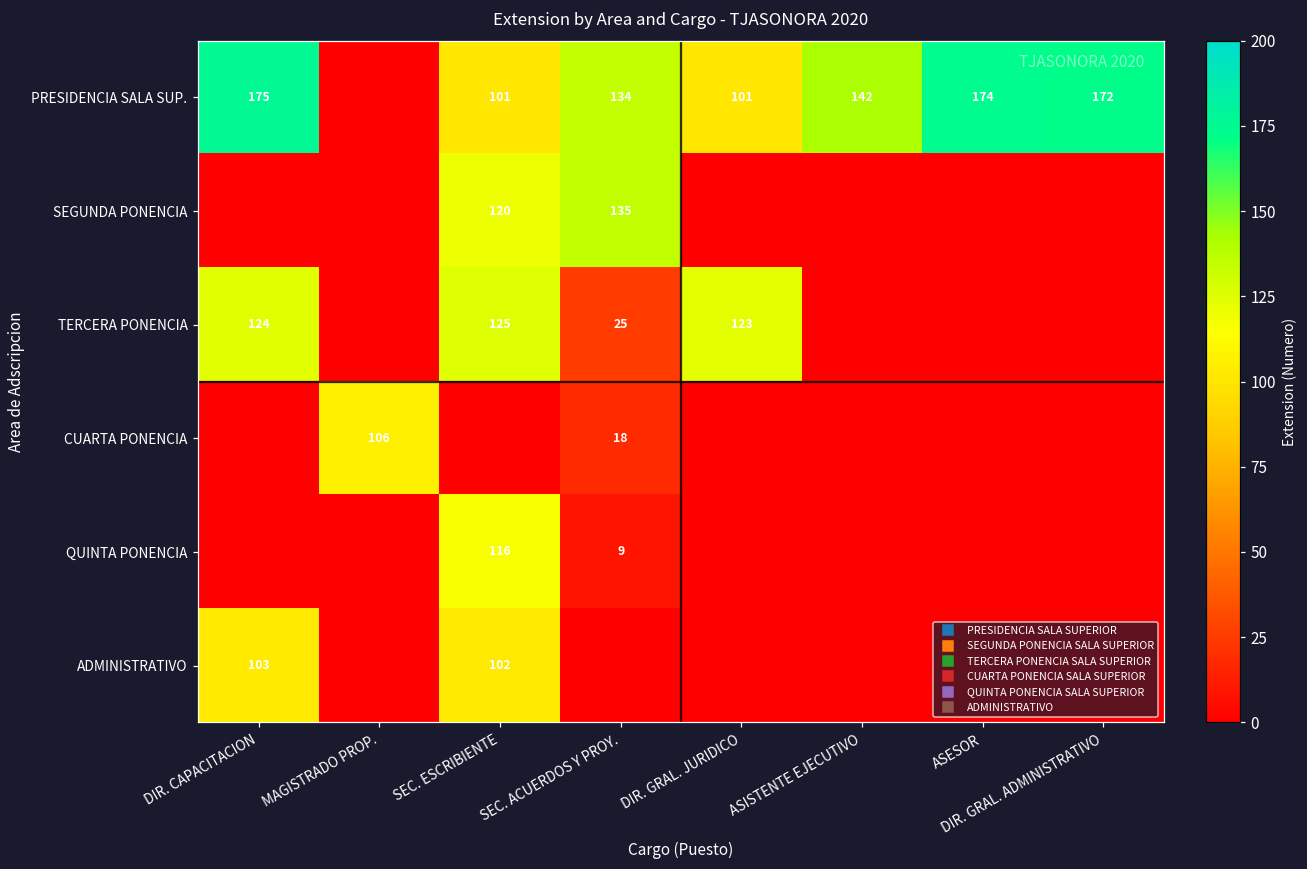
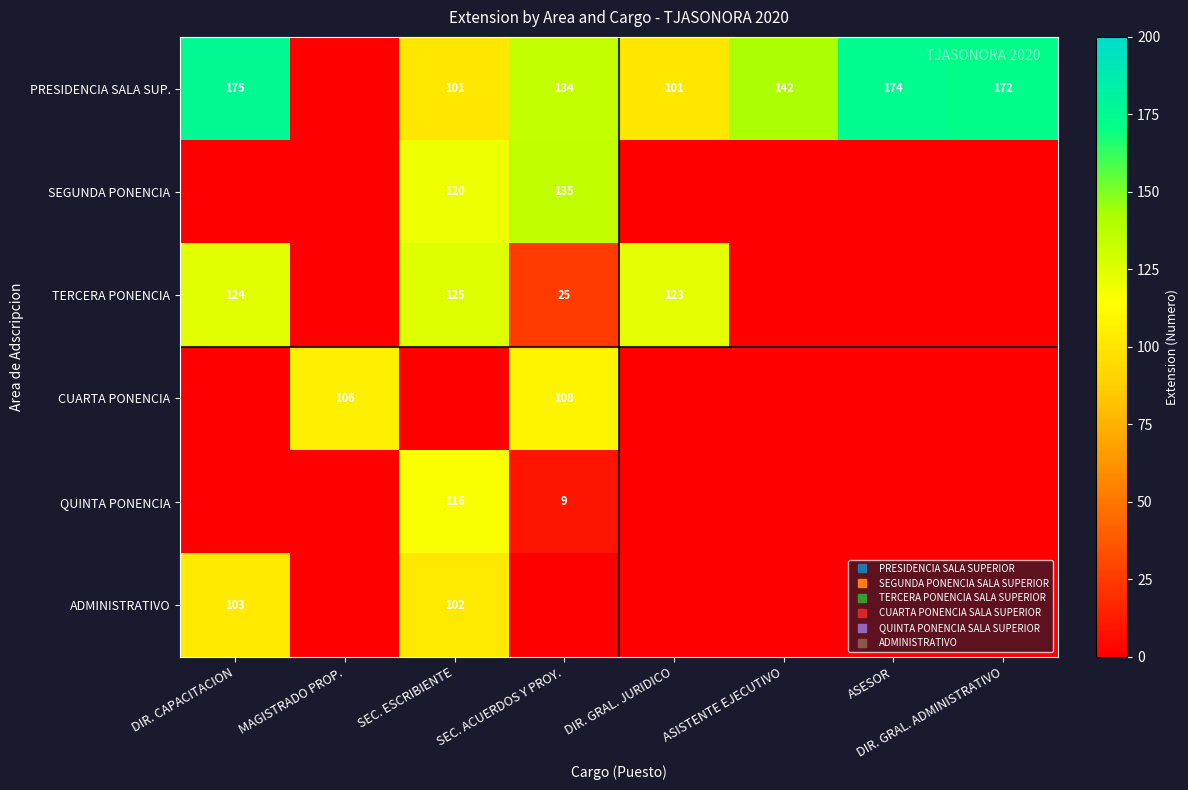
  {
    "PRESIDENCIA SALA SUP.": {
      "DIR. CAPACITACION": 175,
      "SEC. ESCRIBIENTE": 101,
      "SEC. ACUERDOS Y PROY.": 134,
      "DIR. GRAL. JURIDICO": 101,
      "ASISTENTE EJECUTIVO": 142,
      "ASESOR": 174
    },
    "SEGUNDA PONENCIA": {
      "SEC. ESCRIBIENTE": 120,
      "SEC. ACUERDOS Y PROY.": 135
    },
    "TERCERA PONENCIA": {
      "DIR. CAPACITACION": 124,
      "SEC. ESCRIBIENTE": 125,
      "SEC. ACUERDOS Y PROY.": 25,
      "DIR. GRAL. JURIDICO": 123
    },
    "CUARTA PONENCIA": {
      "MAGISTRADO PROP.": 106,
-     "SEC. ACUERDOS Y PROY.": 18
+     "SEC. ACUERDOS Y PROY.": 108
    },
    "QUINTA PONENCIA": {
      "SEC. ESCRIBIENTE": 116,
      "SEC. ACUERDOS Y PROY.": 9
    },
    "ADMINISTRATIVO": {
      "DIR. CAPACITACION": 103,
      "SEC. ESCRIBIENTE": 102
    }
  }
